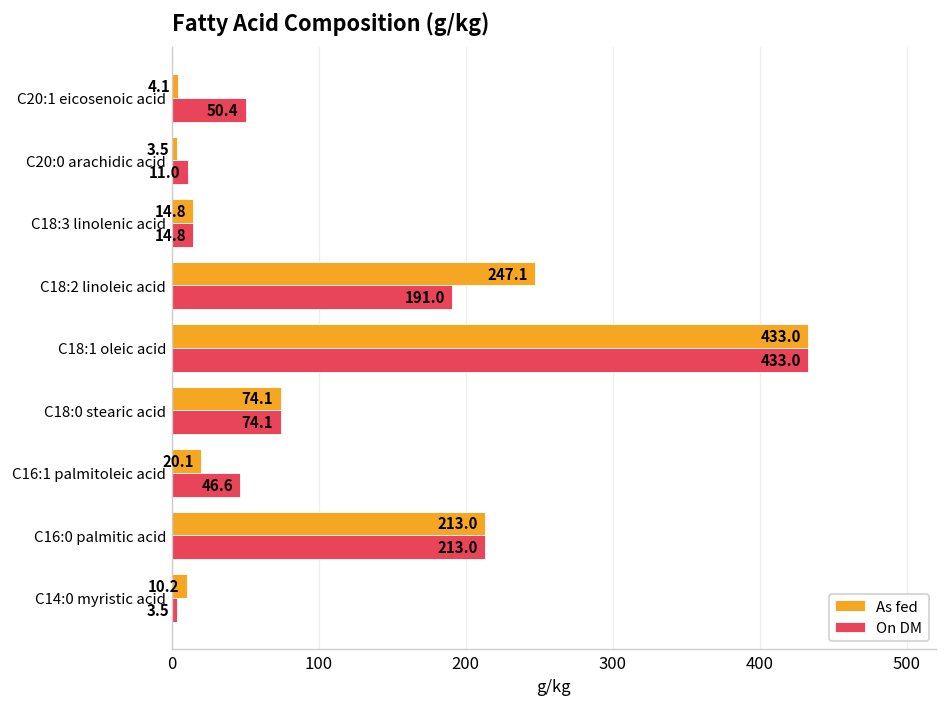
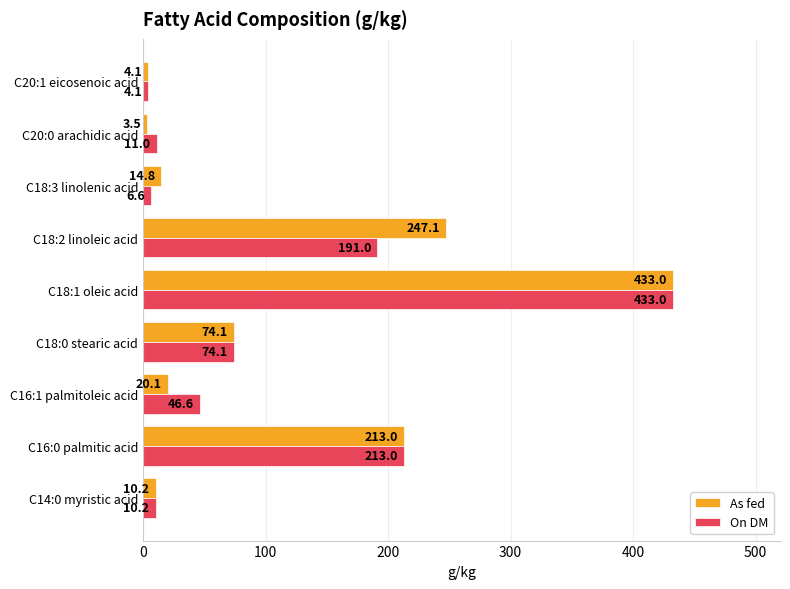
  {
    "As fed": {
      "C20:1 eicosenoic acid": 4.1,
      "C20:0 arachidic acid": 3.5,
      "C18:3 linolenic acid": 14.8,
      "C18:2 linoleic acid": 247.1,
      "C18:1 oleic acid": 433.0,
      "C18:0 stearic acid": 74.1,
      "C16:1 palmitoleic acid": 20.1,
      "C16:0 palmitic acid": 213.0,
      "C14:0 myristic acid": 10.2
    },
    "On DM": {
-     "C20:1 eicosenoic acid": 50.4,
+     "C20:1 eicosenoic acid": 4.1,
      "C20:0 arachidic acid": 11.0,
-     "C18:3 linolenic acid": 14.8,
+     "C18:3 linolenic acid": 6.6,
      "C18:2 linoleic acid": 191.0,
      "C18:1 oleic acid": 433.0,
      "C18:0 stearic acid": 74.1,
      "C16:1 palmitoleic acid": 46.6,
      "C16:0 palmitic acid": 213.0,
-     "C14:0 myristic acid": 3.5
+     "C14:0 myristic acid": 10.2
    }
  }
